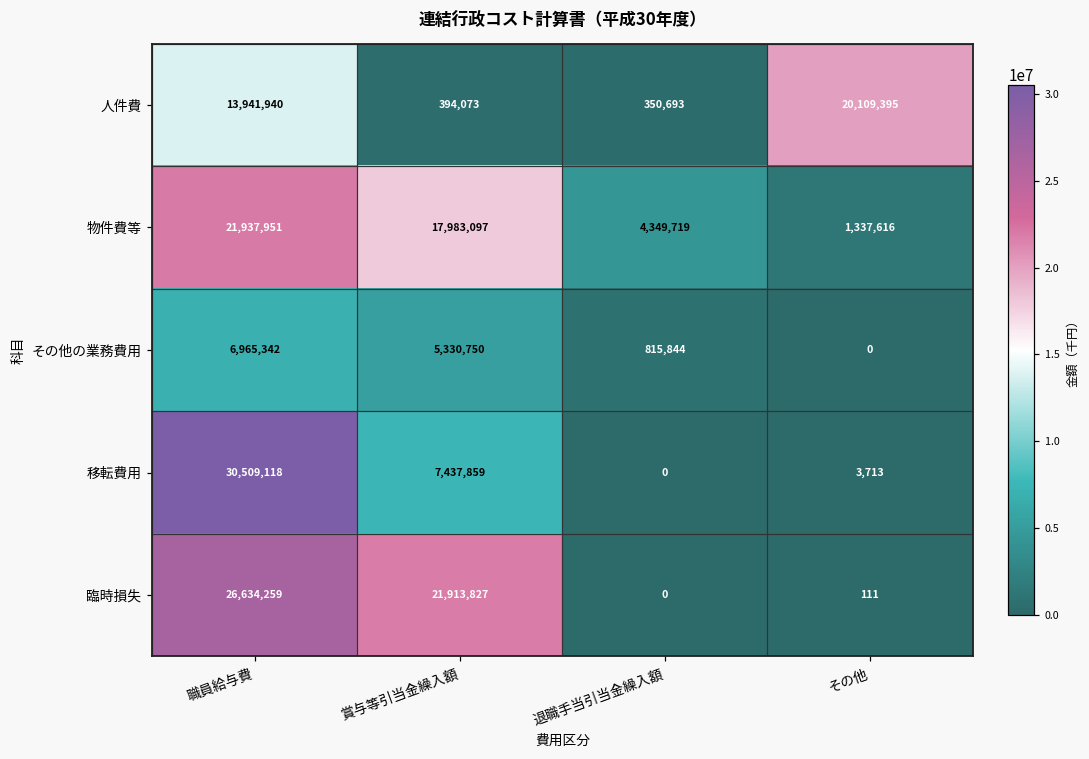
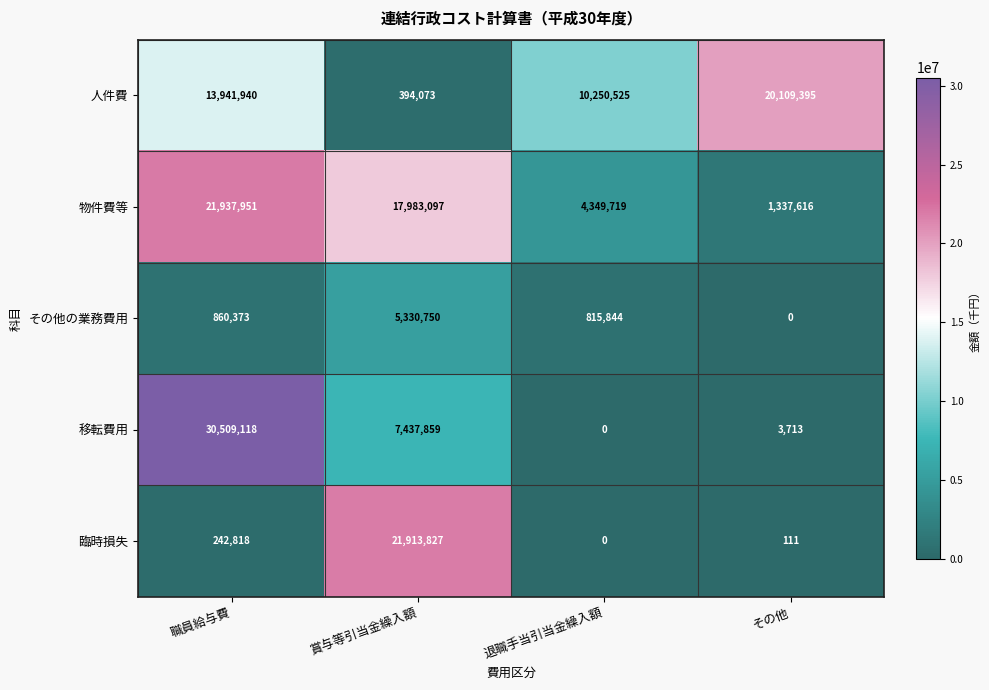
  {
    "人件費": {
      "職員給与費": "13,941,940",
      "賞与等引当金繰入額": "394,073",
-     "退職手当引当金繰入額": "350,693",
+     "退職手当引当金繰入額": "10,250,525",
      "その他": "20,109,395"
    },
    "物件費等": {
      "職員給与費": "21,937,951",
      "賞与等引当金繰入額": "17,983,097",
      "退職手当引当金繰入額": "4,349,719",
      "その他": "1,337,616"
    },
    "その他の業務費用": {
-     "職員給与費": "6,965,342",
+     "職員給与費": "860,373",
      "賞与等引当金繰入額": "5,330,750",
      "退職手当引当金繰入額": "815,844",
      "その他": "0"
    },
    "移転費用": {
      "職員給与費": "30,509,118",
      "賞与等引当金繰入額": "7,437,859",
      "退職手当引当金繰入額": "0",
      "その他": "3,713"
    },
    "臨時損失": {
-     "職員給与費": "26,634,259",
+     "職員給与費": "242,818",
      "賞与等引当金繰入額": "21,913,827",
      "退職手当引当金繰入額": "0",
      "その他": "111"
    }
  }
